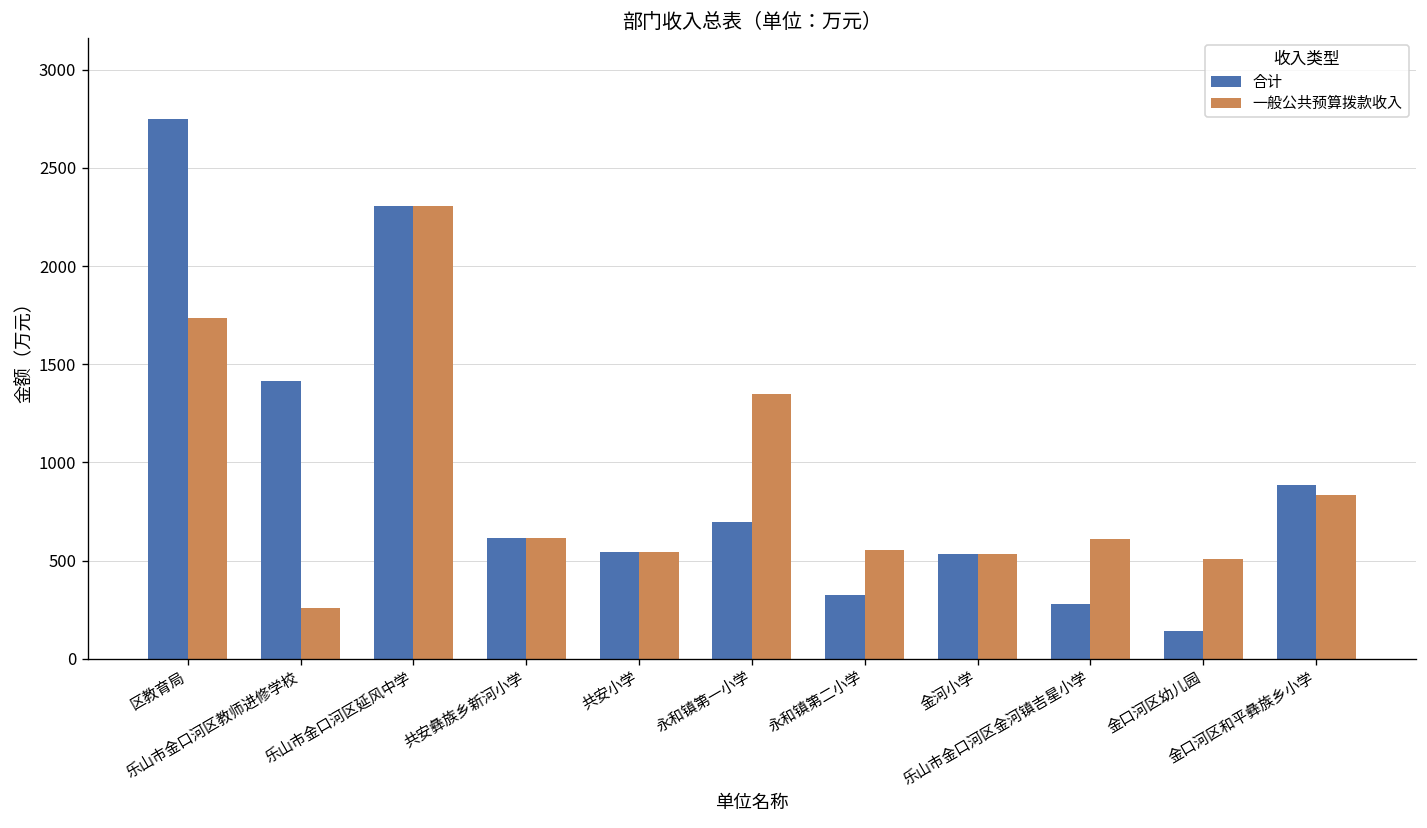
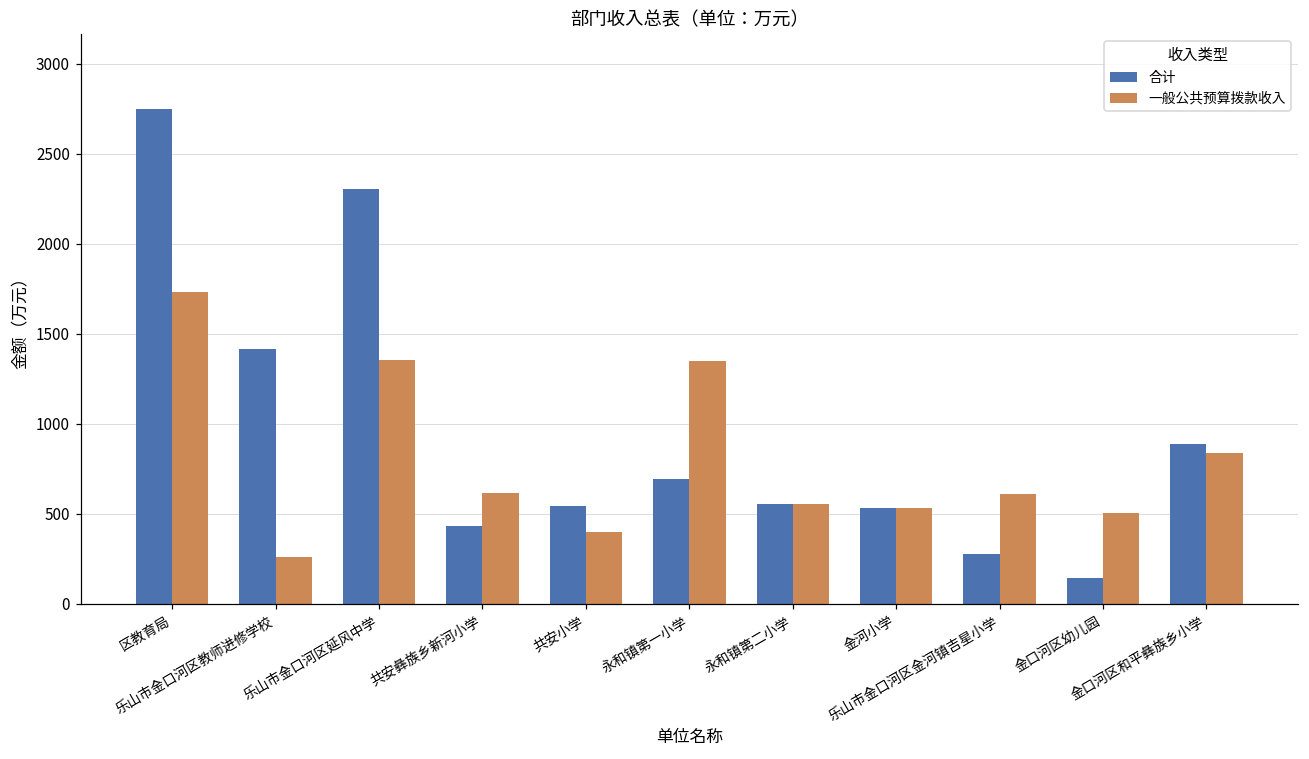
  {
    "合计": {
      "区教育局": 2750,
      "乐山市金口河区教师进修学校": 1420,
      "乐山市金口河区延风中学": 2310,
-     "共安彝族乡新河小学": 620,
+     "共安彝族乡新河小学": 430,
      "共安小学": 540,
      "永和镇第一小学": 700,
-     "永和镇第二小学": 330,
+     "永和镇第二小学": 550,
      "金河小学": 530,
      "乐山市金口河区金河镇吉星小学": 280,
      "金口河区幼儿园": 140,
      "金口河区和平彝族乡小学": 890
    },
    "一般公共预算拨款收入": {
      "区教育局": 1740,
      "乐山市金口河区教师进修学校": 260,
-     "乐山市金口河区延风中学": 2310,
+     "乐山市金口河区延风中学": 1350,
      "共安彝族乡新河小学": 620,
-     "共安小学": 540,
+     "共安小学": 400,
      "永和镇第一小学": 1350,
      "永和镇第二小学": 550,
      "金河小学": 530,
      "乐山市金口河区金河镇吉星小学": 610,
      "金口河区幼儿园": 510,
      "金口河区和平彝族乡小学": 840
    }
  }
